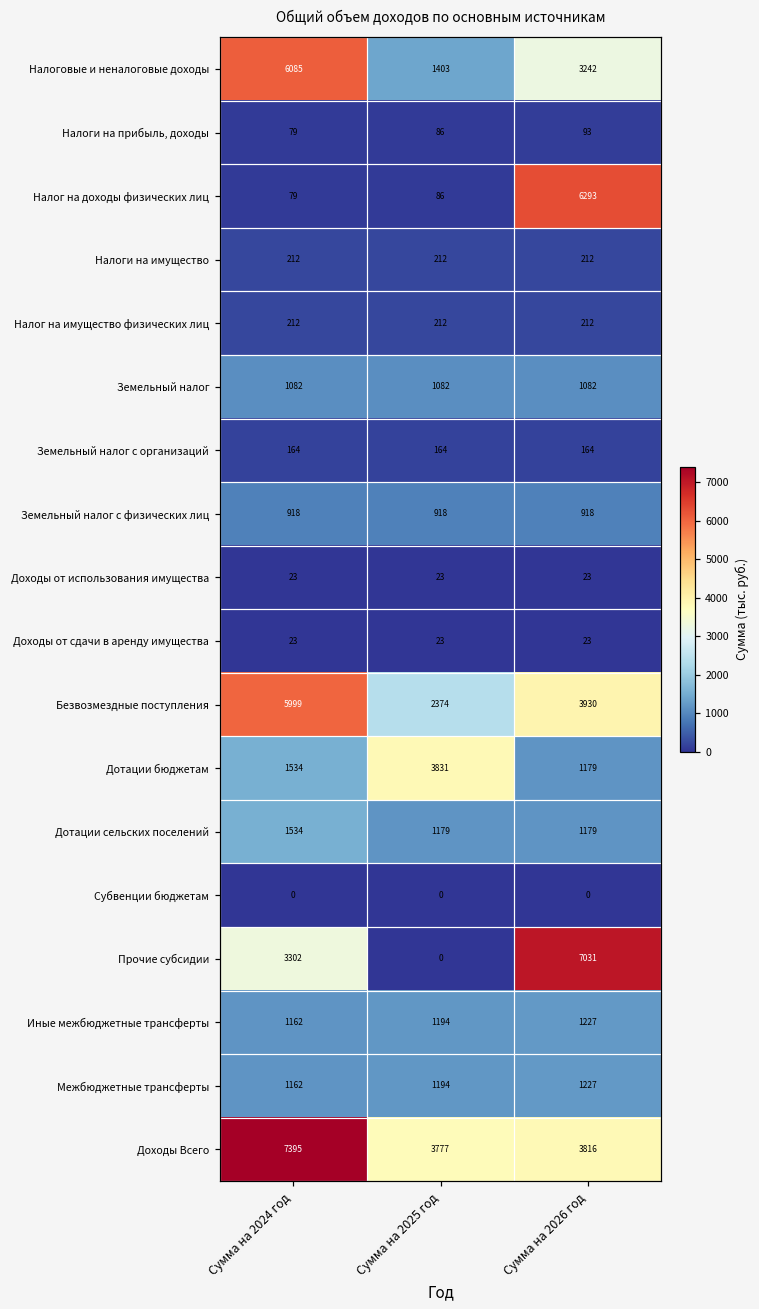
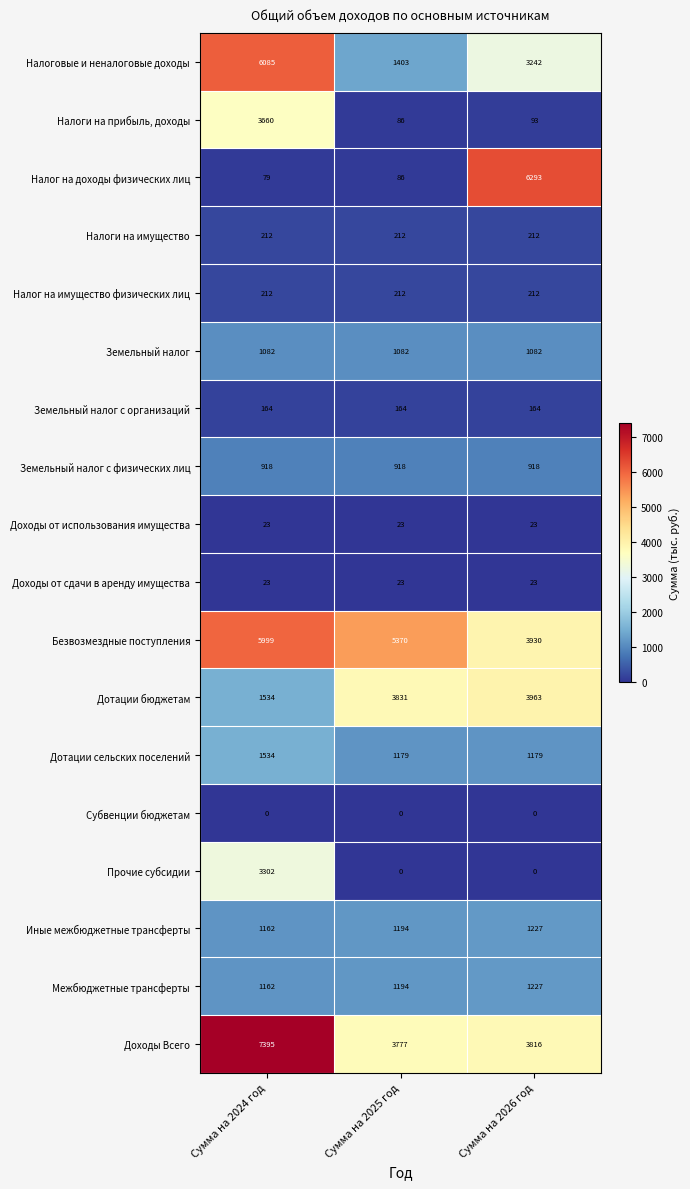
  {
    "Налоговые и неналоговые доходы": {
      "Сумма на 2024 год": 6085,
      "Сумма на 2025 год": 1403,
      "Сумма на 2026 год": 3242
    },
    "Налоги на прибыль, доходы": {
-     "Сумма на 2024 год": 79,
+     "Сумма на 2024 год": 3660,
      "Сумма на 2025 год": 86,
      "Сумма на 2026 год": 93
    },
    "Налог на доходы физических лиц": {
      "Сумма на 2024 год": 79,
      "Сумма на 2025 год": 86,
      "Сумма на 2026 год": 6293
    },
    "Налоги на имущество": {
      "Сумма на 2024 год": 212,
      "Сумма на 2025 год": 212,
      "Сумма на 2026 год": 212
    },
    "Налог на имущество физических лиц": {
      "Сумма на 2024 год": 212,
      "Сумма на 2025 год": 212,
      "Сумма на 2026 год": 212
    },
    "Земельный налог": {
      "Сумма на 2024 год": 1082,
      "Сумма на 2025 год": 1082,
      "Сумма на 2026 год": 1082
    },
    "Земельный налог с организаций": {
      "Сумма на 2024 год": 164,
      "Сумма на 2025 год": 164,
      "Сумма на 2026 год": 164
    },
    "Земельный налог с физических лиц": {
      "Сумма на 2024 год": 918,
      "Сумма на 2025 год": 918,
      "Сумма на 2026 год": 918
    },
    "Доходы от использования имущества": {
      "Сумма на 2024 год": 23,
      "Сумма на 2025 год": 23,
      "Сумма на 2026 год": 23
    },
    "Доходы от сдачи в аренду имущества": {
      "Сумма на 2024 год": 23,
      "Сумма на 2025 год": 23,
      "Сумма на 2026 год": 23
    },
    "Безвозмездные поступления": {
      "Сумма на 2024 год": 5999,
-     "Сумма на 2025 год": 2374,
+     "Сумма на 2025 год": 5370,
      "Сумма на 2026 год": 3930
    },
    "Дотации бюджетам": {
      "Сумма на 2024 год": 1534,
      "Сумма на 2025 год": 3831,
-     "Сумма на 2026 год": 1179
+     "Сумма на 2026 год": 3963
    },
    "Дотации сельских поселений": {
      "Сумма на 2024 год": 1534,
      "Сумма на 2025 год": 1179,
      "Сумма на 2026 год": 1179
    },
    "Субвенции бюджетам": {
      "Сумма на 2024 год": 0,
      "Сумма на 2025 год": 0,
      "Сумма на 2026 год": 0
    },
    "Прочие субсидии": {
      "Сумма на 2024 год": 3302,
      "Сумма на 2025 год": 0,
-     "Сумма на 2026 год": 7031
+     "Сумма на 2026 год": 0
    },
    "Иные межбюджетные трансферты": {
      "Сумма на 2024 год": 1162,
      "Сумма на 2025 год": 1194,
      "Сумма на 2026 год": 1227
    },
    "Межбюджетные трансферты": {
      "Сумма на 2024 год": 1162,
      "Сумма на 2025 год": 1194,
      "Сумма на 2026 год": 1227
    },
    "Доходы Всего": {
      "Сумма на 2024 год": 7395,
      "Сумма на 2025 год": 3777,
      "Сумма на 2026 год": 3816
    }
  }
